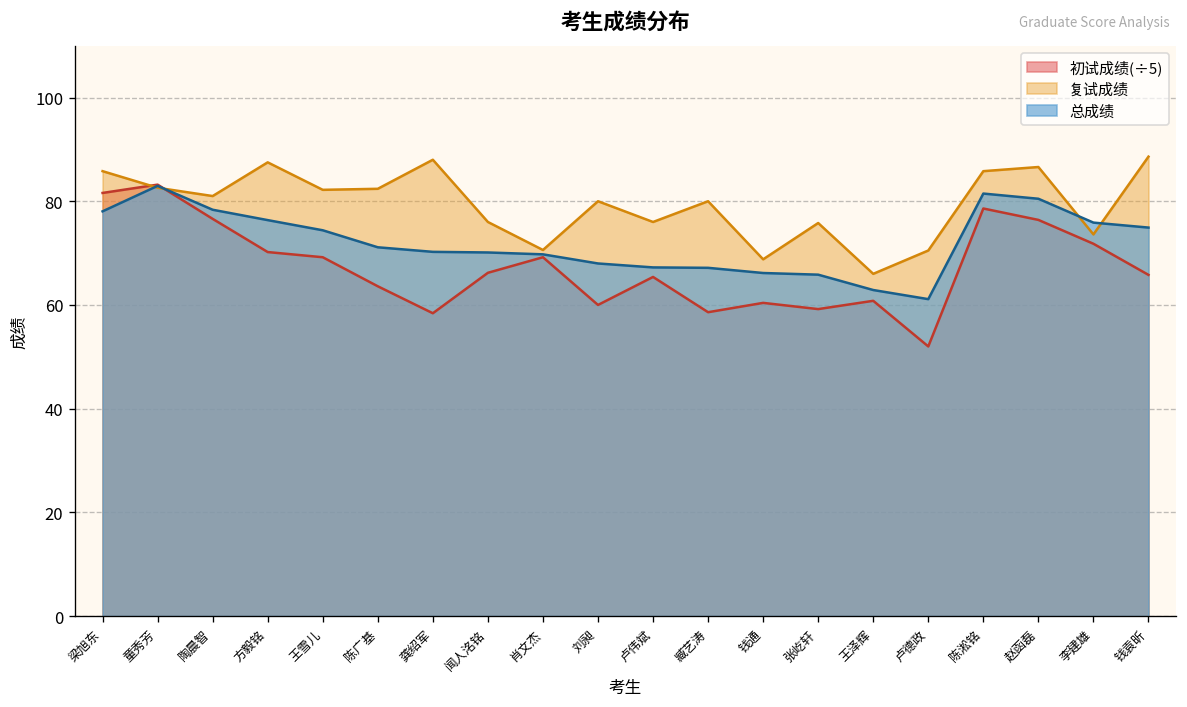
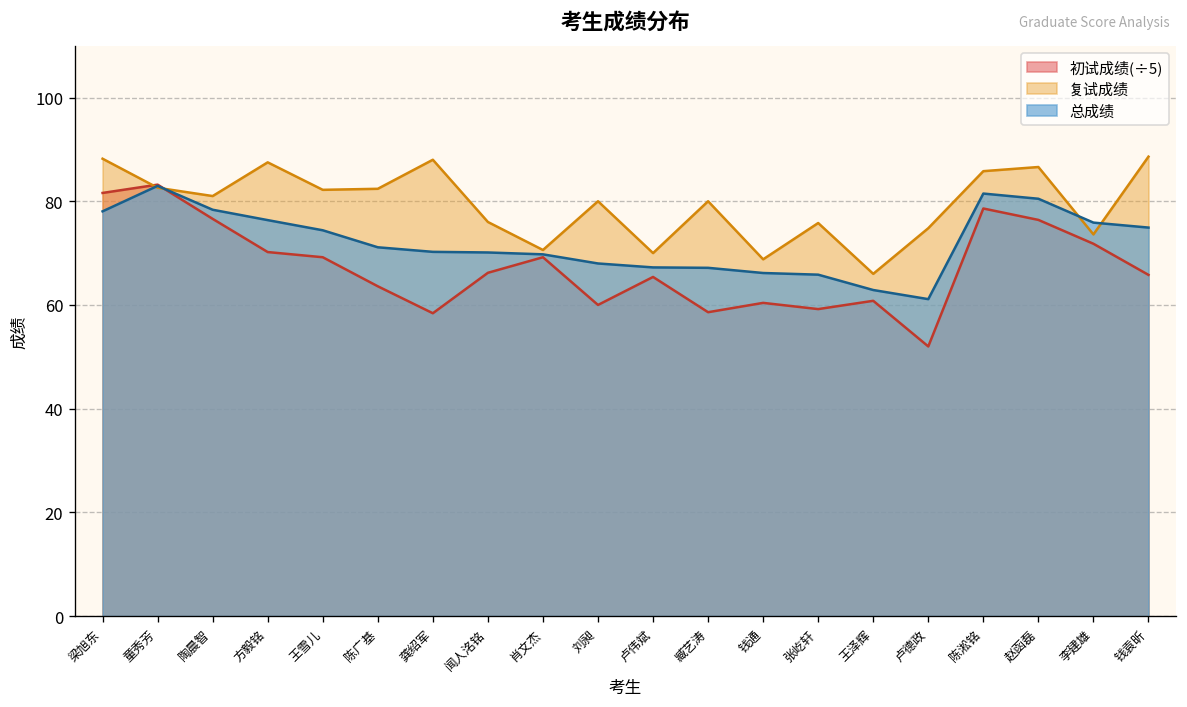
  {
    "初试成绩(÷5)": {
      "梁旭东": 82,
      "陶晨智": 77,
      "方毅铭": 70,
      "王雪儿": 69,
      "陈广基": 64,
      "龚绍军": 58,
      "闻人洺铭": 66,
      "刘昶": 60,
      "卢伟斌": 65,
      "臧艺涛": 59,
      "钱通": 60,
      "张屹轩": 59,
      "王泽辉": 61,
      "卢德政": 52,
      "陈淞铭": 79,
      "赵函磊": 76,
      "李建雄": 72,
      "钱袁昕": 66
    },
    "复试成绩": {
-     "梁旭东": 86,
+     "梁旭东": 88,
      "陶晨智": 81,
      "方毅铭": 88,
      "王雪儿": 82,
      "陈广基": 82,
      "龚绍军": 88,
      "闻人洺铭": 76,
      "肖文杰": 71,
      "刘昶": 80,
-     "卢伟斌": 76,
+     "卢伟斌": 70,
      "臧艺涛": 80,
      "钱通": 69,
      "张屹轩": 76,
      "王泽辉": 66,
-     "卢德政": 71,
+     "卢德政": 75,
      "陈淞铭": 86,
      "赵函磊": 87,
      "李建雄": 74,
      "钱袁昕": 89
    },
    "总成绩": {
      "梁旭东": 78,
      "陶晨智": 78,
      "方毅铭": 76,
      "王雪儿": 74,
      "陈广基": 71,
      "龚绍军": 70,
      "闻人洺铭": 70,
      "刘昶": 68,
      "卢伟斌": 67,
      "臧艺涛": 67,
      "钱通": 66,
      "张屹轩": 66,
      "王泽辉": 63,
      "卢德政": 61,
      "陈淞铭": 81,
      "赵函磊": 80,
      "李建雄": 76,
      "钱袁昕": 75
    }
  }
